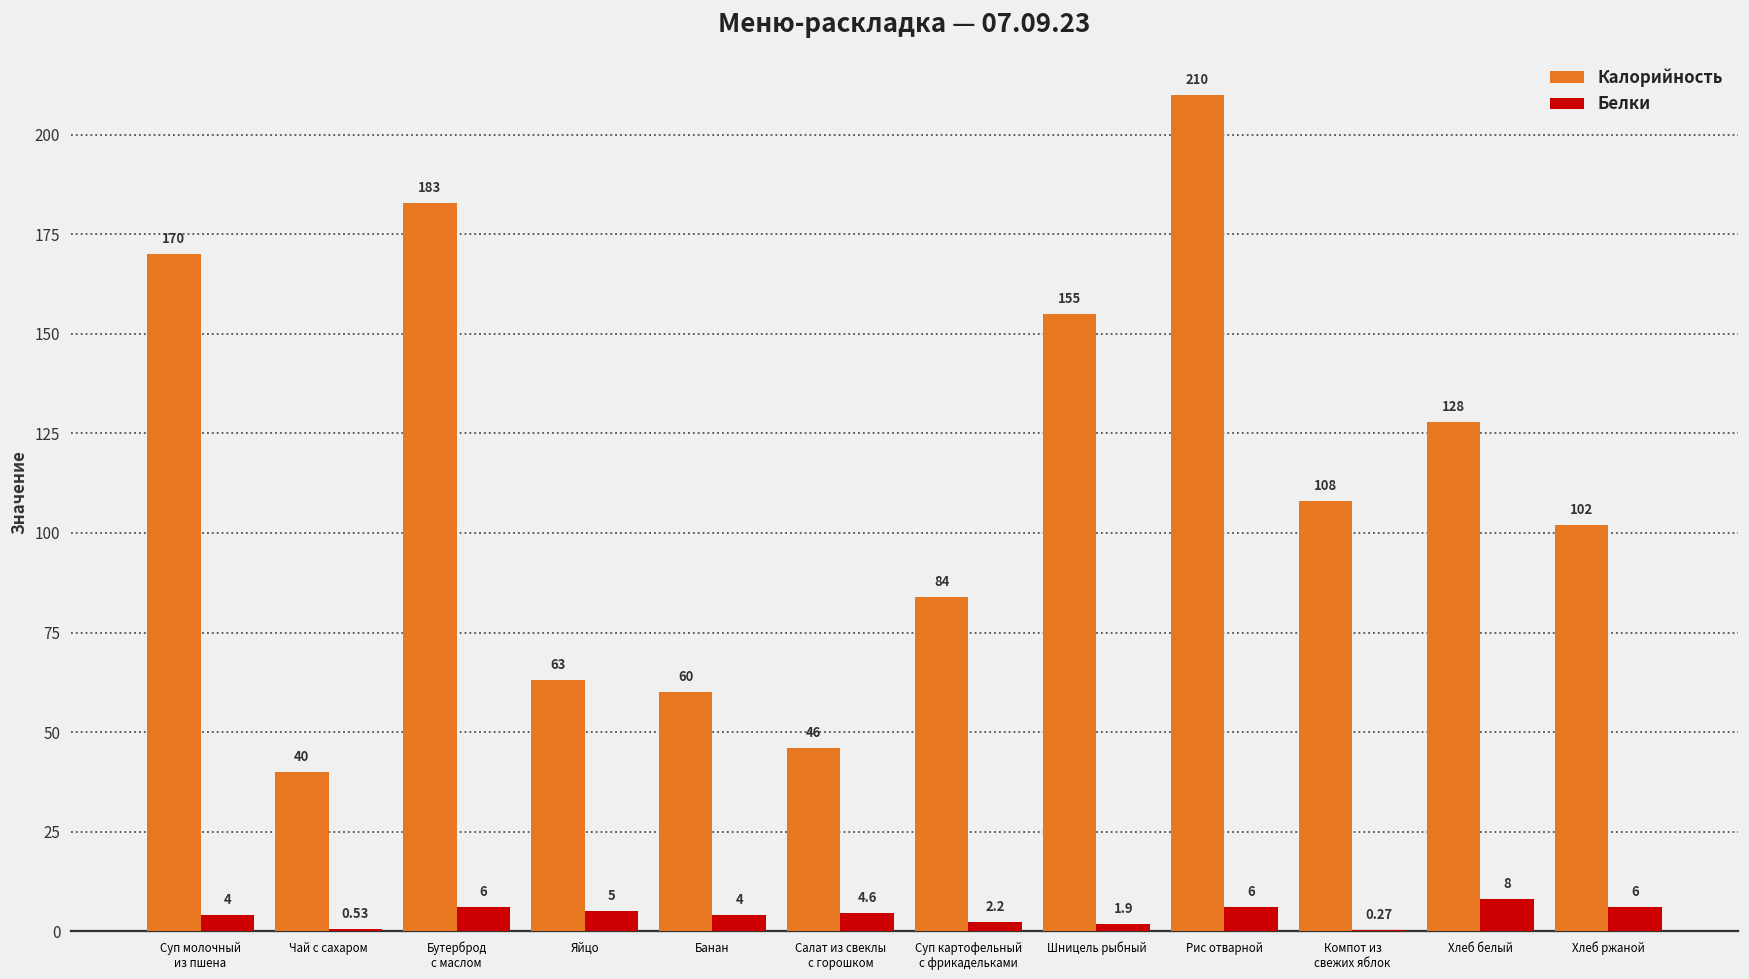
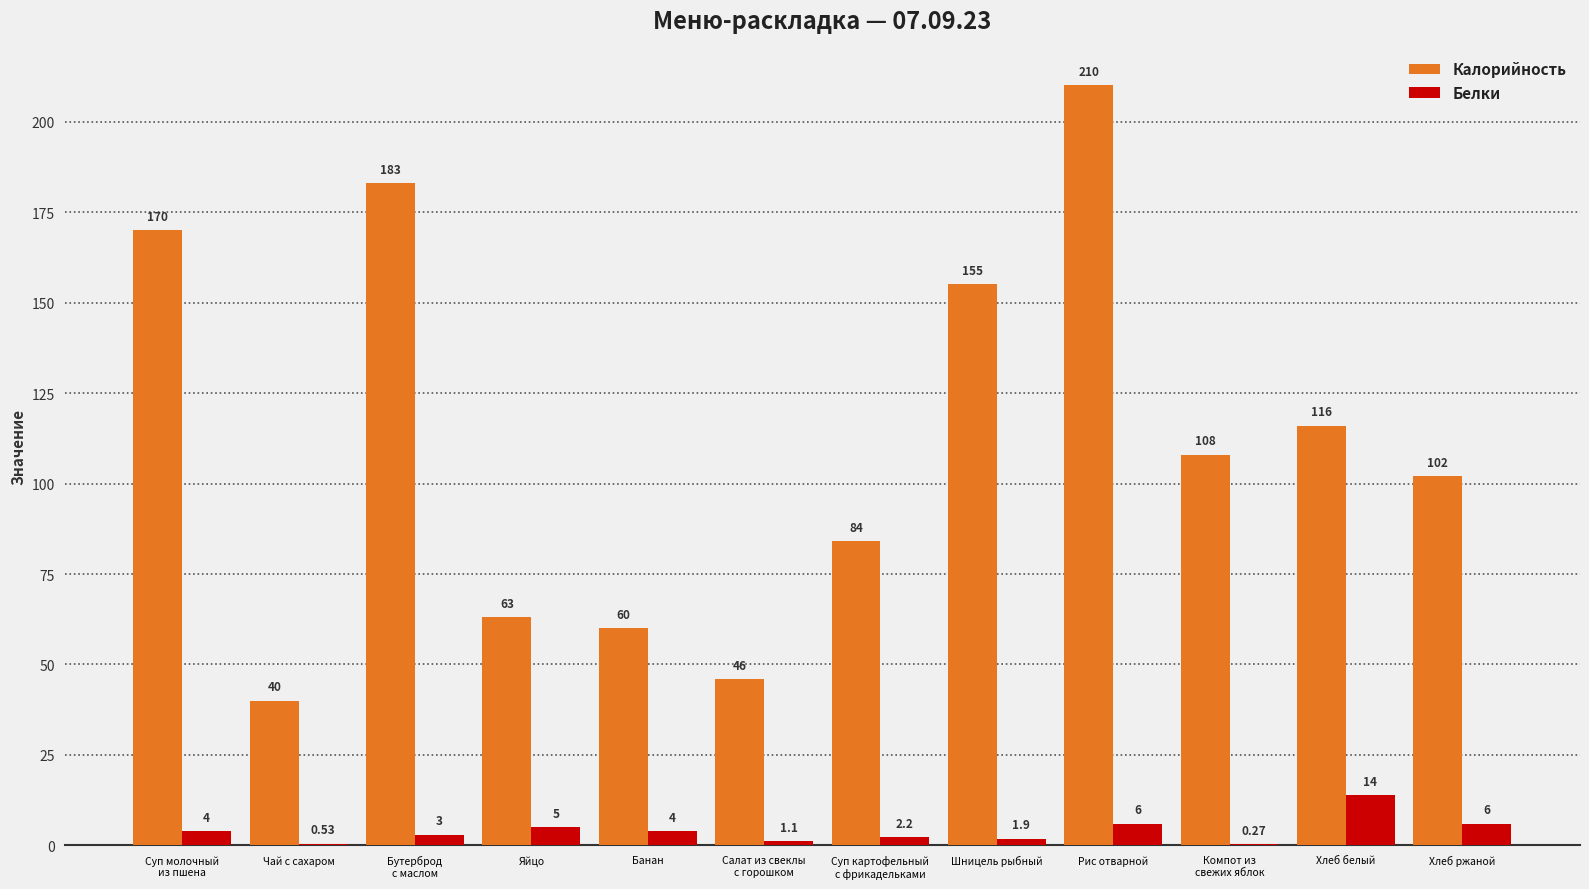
  {
    "Калорийность": {
      "Суп молочный из пшена": 170,
      "Чай с сахаром": 40,
      "Бутерброд с маслом": 183,
      "Яйцо": 63,
      "Банан": 60,
      "Салат из свеклы с горошком": 46,
      "Суп картофельный с фрикадельками": 84,
      "Шницель рыбный": 155,
      "Рис отварной": 210,
      "Компот из свежих яблок": 108,
-     "Хлеб белый": 128,
+     "Хлеб белый": 116,
      "Хлеб ржаной": 102
    },
    "Белки": {
      "Суп молочный из пшена": 4,
      "Чай с сахаром": 0.53,
-     "Бутерброд с маслом": 6,
+     "Бутерброд с маслом": 3,
      "Яйцо": 5,
      "Банан": 4,
-     "Салат из свеклы с горошком": 4.6,
+     "Салат из свеклы с горошком": 1.1,
      "Суп картофельный с фрикадельками": 2.2,
      "Шницель рыбный": 1.9,
      "Рис отварной": 6,
      "Компот из свежих яблок": 0.27,
-     "Хлеб белый": 8,
+     "Хлеб белый": 14,
      "Хлеб ржаной": 6
    }
  }
